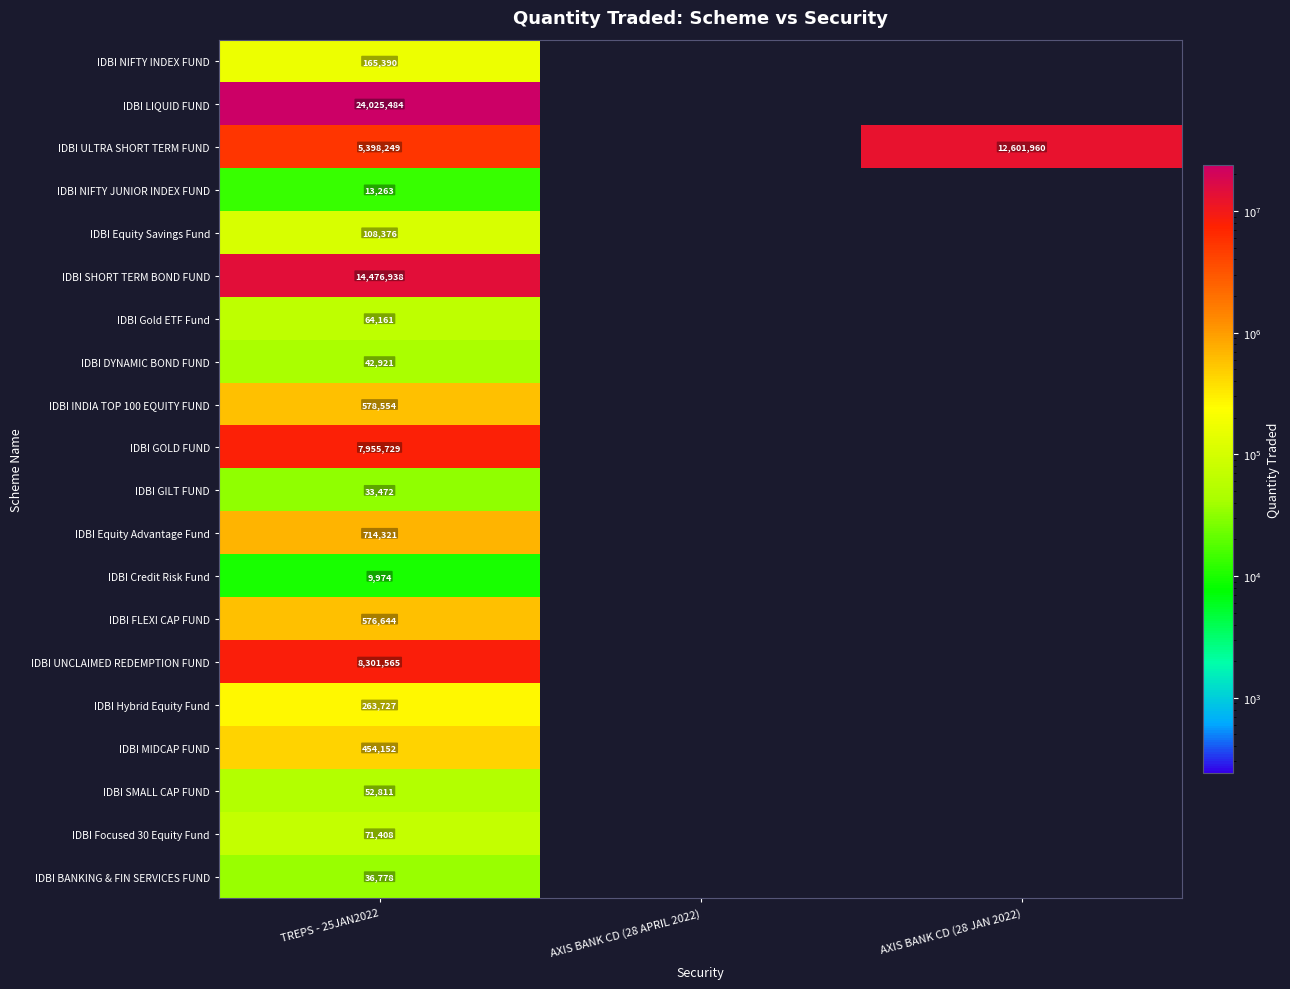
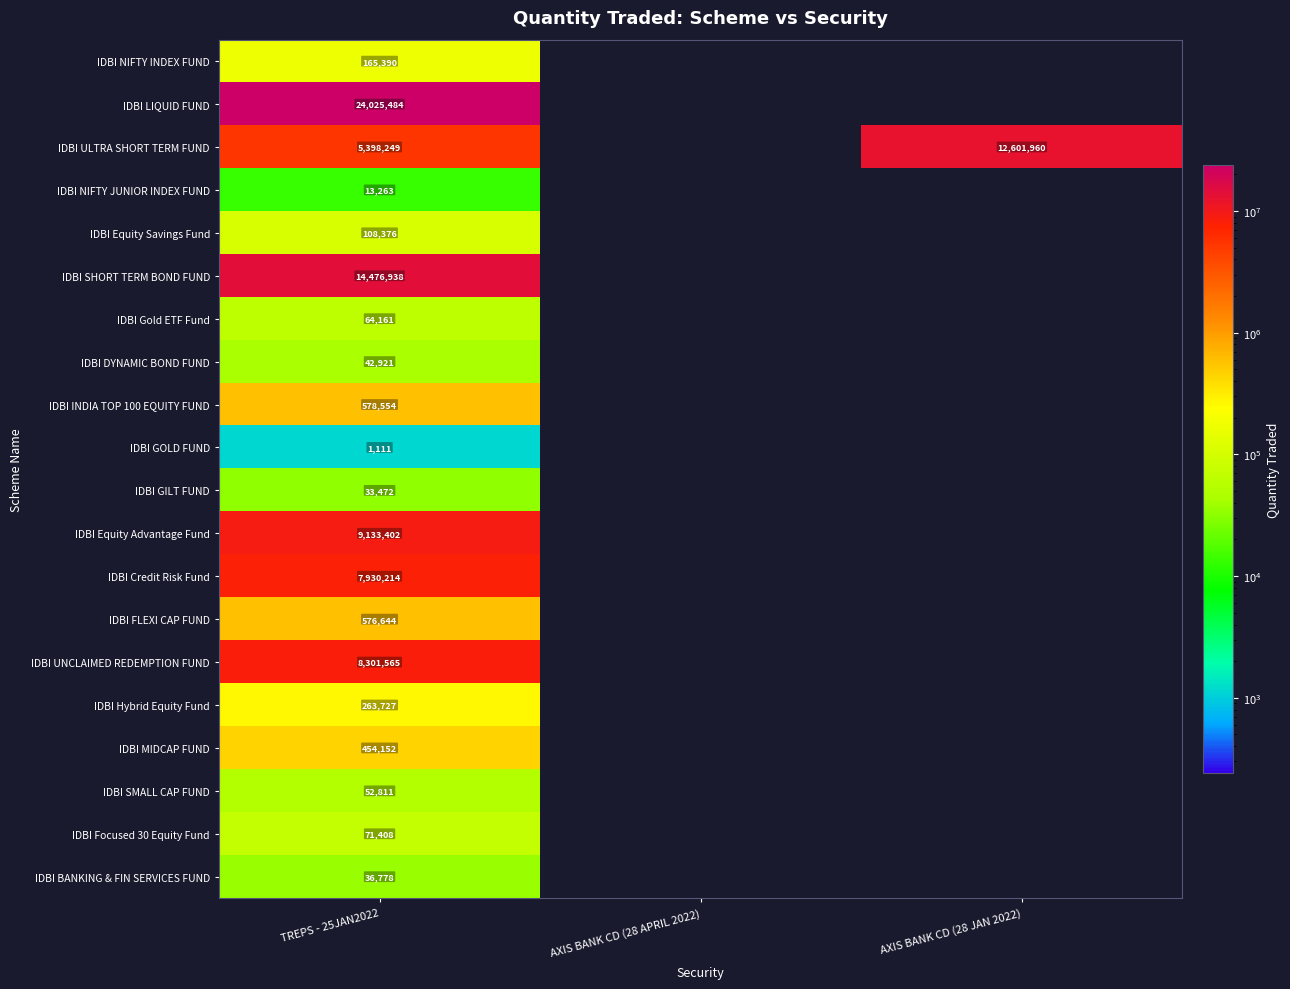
  {
    "IDBI GOLD FUND": {
-     "TREPS - 25JAN2022": "7,955,729"
+     "TREPS - 25JAN2022": "1,111"
    },
    "IDBI Equity Advantage Fund": {
-     "TREPS - 25JAN2022": "714,321"
+     "TREPS - 25JAN2022": "9,133,402"
    },
    "IDBI Credit Risk Fund": {
-     "TREPS - 25JAN2022": "9,974"
+     "TREPS - 25JAN2022": "7,930,214"
    }
  }
